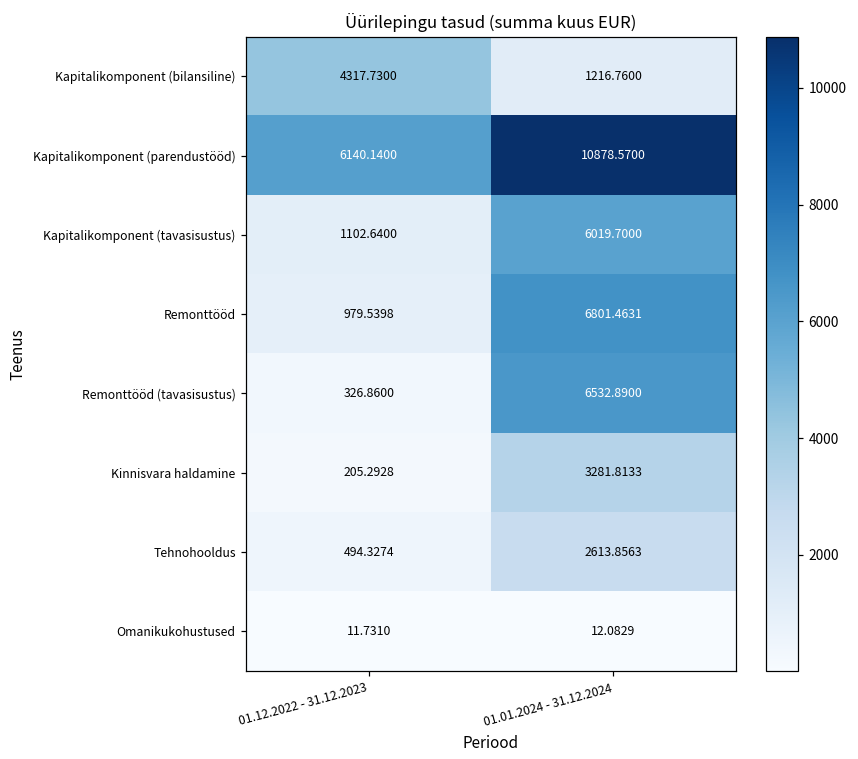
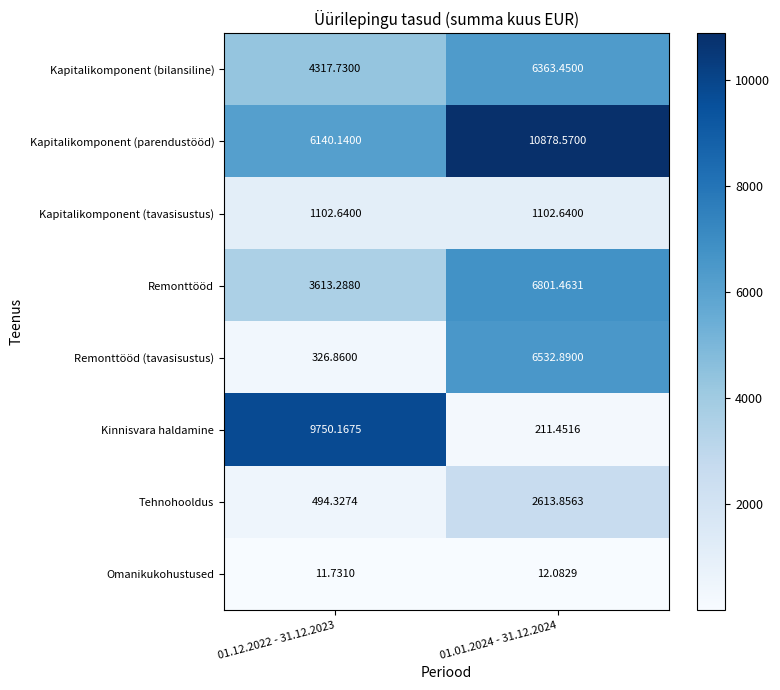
  {
    "Kapitalikomponent (bilansiline)": {
      "01.12.2022 - 31.12.2023": 4317.7300,
-     "01.01.2024 - 31.12.2024": 1216.7600
+     "01.01.2024 - 31.12.2024": 6363.4500
    },
    "Kapitalikomponent (parendustööd)": {
      "01.12.2022 - 31.12.2023": 6140.1400,
      "01.01.2024 - 31.12.2024": 10878.5700
    },
    "Kapitalikomponent (tavasisustus)": {
      "01.12.2022 - 31.12.2023": 1102.6400,
-     "01.01.2024 - 31.12.2024": 6019.7000
+     "01.01.2024 - 31.12.2024": 1102.6400
    },
    "Remonttööd": {
-     "01.12.2022 - 31.12.2023": 979.5398,
+     "01.12.2022 - 31.12.2023": 3613.2880,
      "01.01.2024 - 31.12.2024": 6801.4631
    },
    "Remonttööd (tavasisustus)": {
      "01.12.2022 - 31.12.2023": 326.8600,
      "01.01.2024 - 31.12.2024": 6532.8900
    },
    "Kinnisvara haldamine": {
-     "01.12.2022 - 31.12.2023": 205.2928,
-     "01.01.2024 - 31.12.2024": 3281.8133
+     "01.12.2022 - 31.12.2023": 9750.1675,
+     "01.01.2024 - 31.12.2024": 211.4516
    },
    "Tehnohooldus": {
      "01.12.2022 - 31.12.2023": 494.3274,
      "01.01.2024 - 31.12.2024": 2613.8563
    },
    "Omanikukohustused": {
      "01.12.2022 - 31.12.2023": 11.7310,
      "01.01.2024 - 31.12.2024": 12.0829
    }
  }
